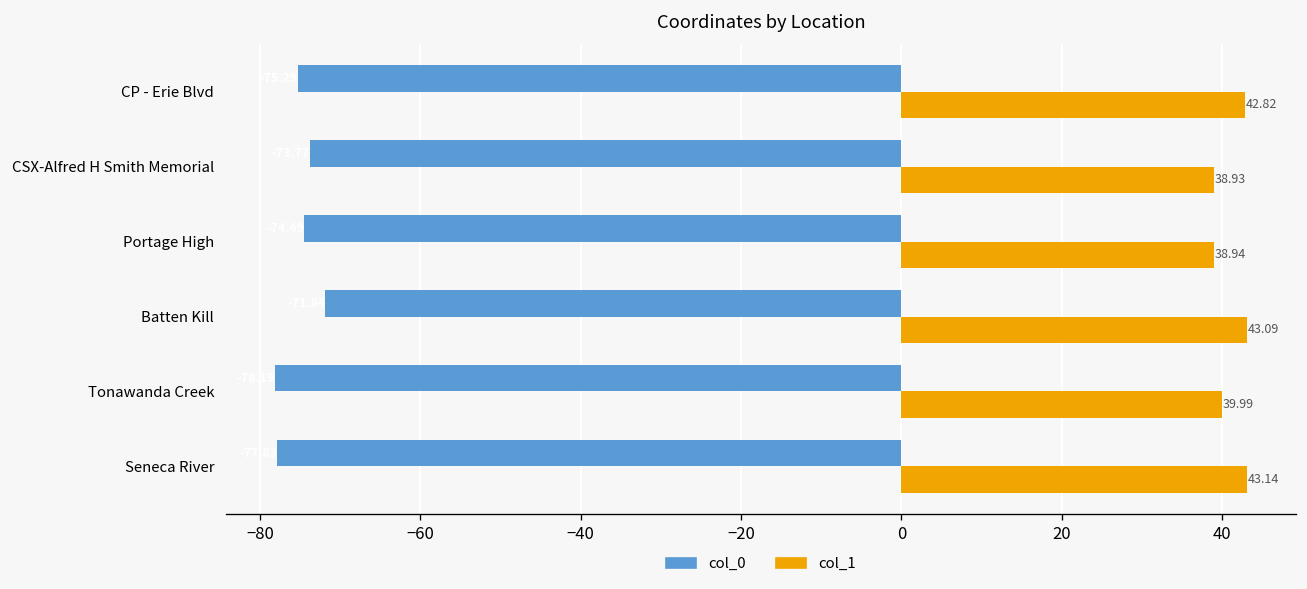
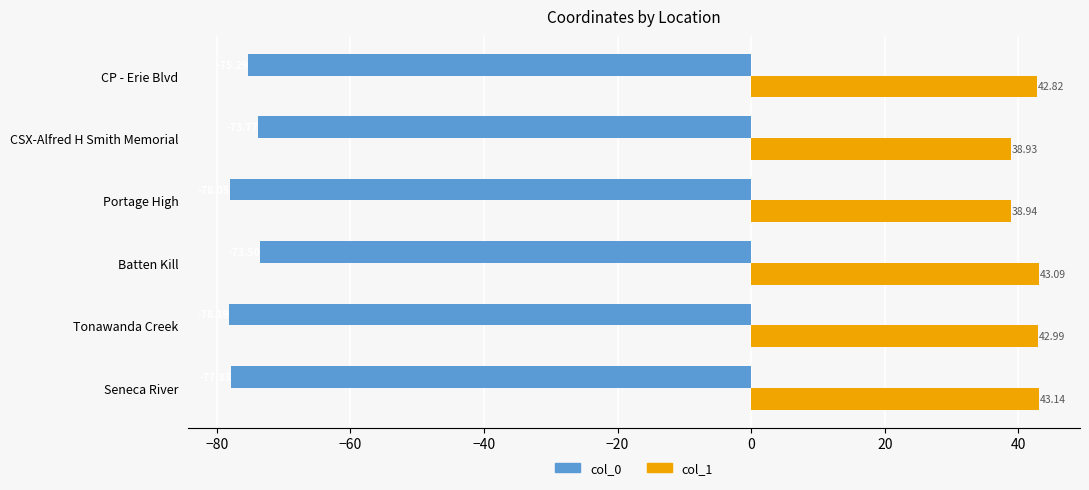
  {
    "col_0": {
      "CP - Erie Blvd": -75,
      "CSX-Alfred H Smith Memorial": -74,
-     "Portage High": -74,
-     "Batten Kill": -72,
+     "Portage High": -78,
+     "Batten Kill": -73,
      "Tonawanda Creek": -78,
      "Seneca River": -78
    },
    "col_1": {
      "CP - Erie Blvd": 42.82,
      "CSX-Alfred H Smith Memorial": 38.93,
      "Portage High": 38.94,
      "Batten Kill": 43.09,
-     "Tonawanda Creek": 39.99,
+     "Tonawanda Creek": 42.99,
      "Seneca River": 43.14
    }
  }
